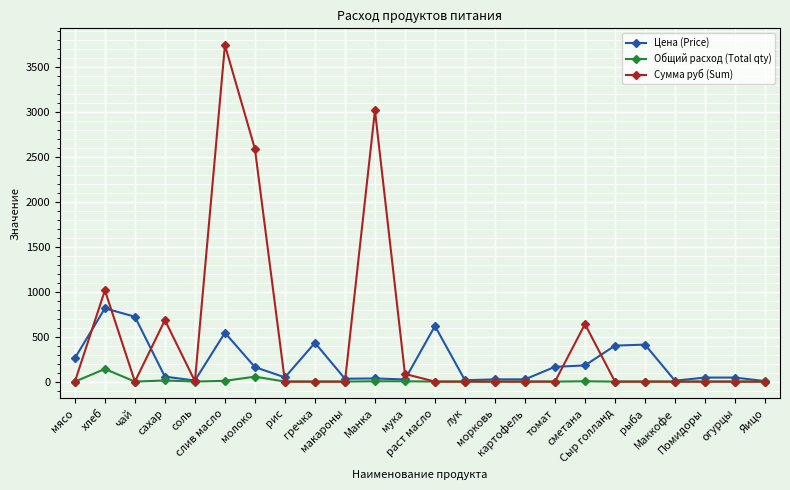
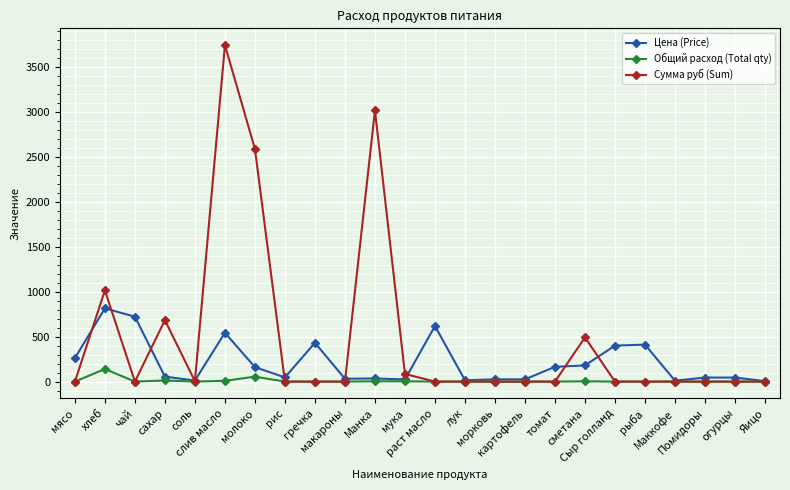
  {
    "Цена (Price)": {
      "мясо": 300,
      "хлеб": 800,
      "чай": 700,
      "сахар": 100,
      "слив масло": 500,
      "молоко": 200,
      "рис": 0,
      "гречка": 400,
      "макароны": 0,
      "Манка": 0,
      "раст масло": 600,
      "томат": 200,
      "сметана": 200,
      "Сыр голланд": 400,
      "рыба": 400,
      "Помидоры": 0,
      "огурцы": 0
    },
    "Общий расход (Total qty)": {
      "хлеб": 100,
      "сахар": 0,
      "слив масло": 0,
      "молоко": 100,
      "Манка": 0,
      "сметана": 0
    },
    "Сумма руб (Sum)": {
      "хлеб": 1000,
      "сахар": 700,
      "слив масло": 3700,
      "молоко": 2600,
      "Манка": 3000,
      "мука": 100,
-     "сметана": 600
+     "сметана": 500
    }
  }
